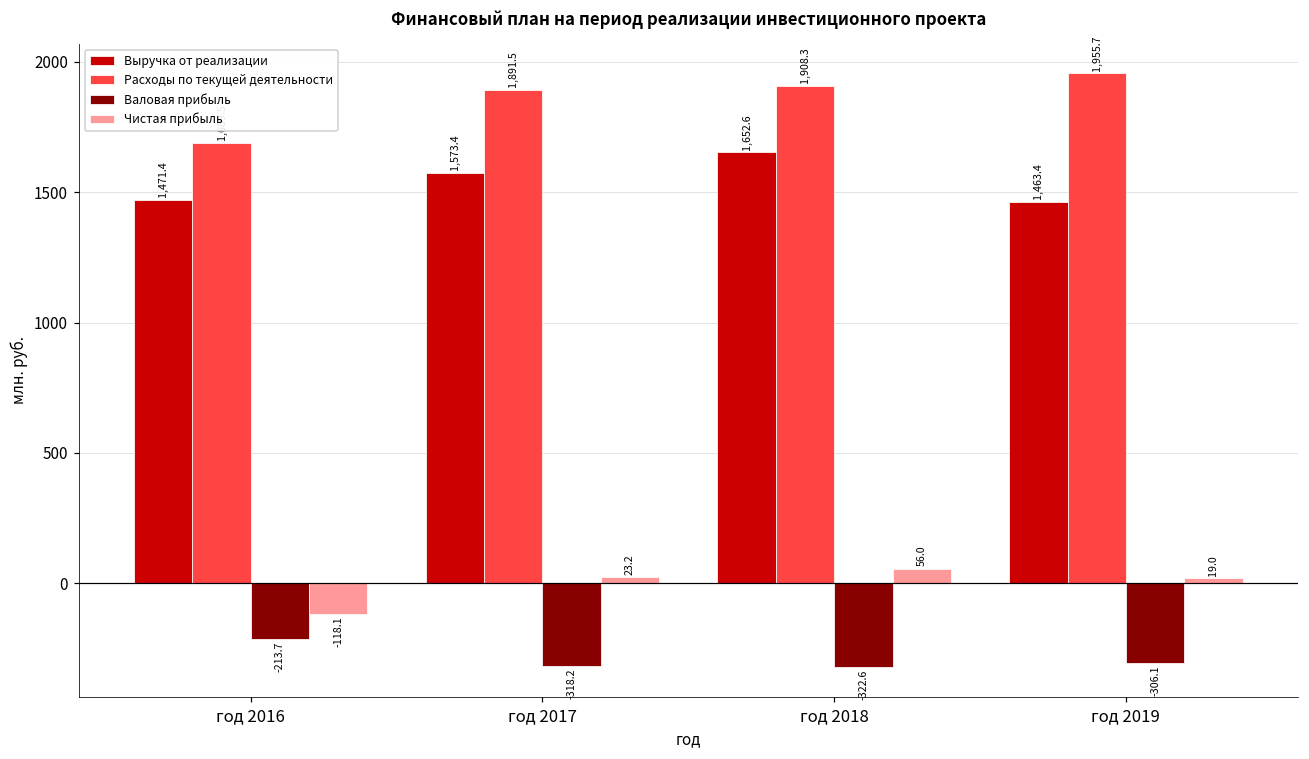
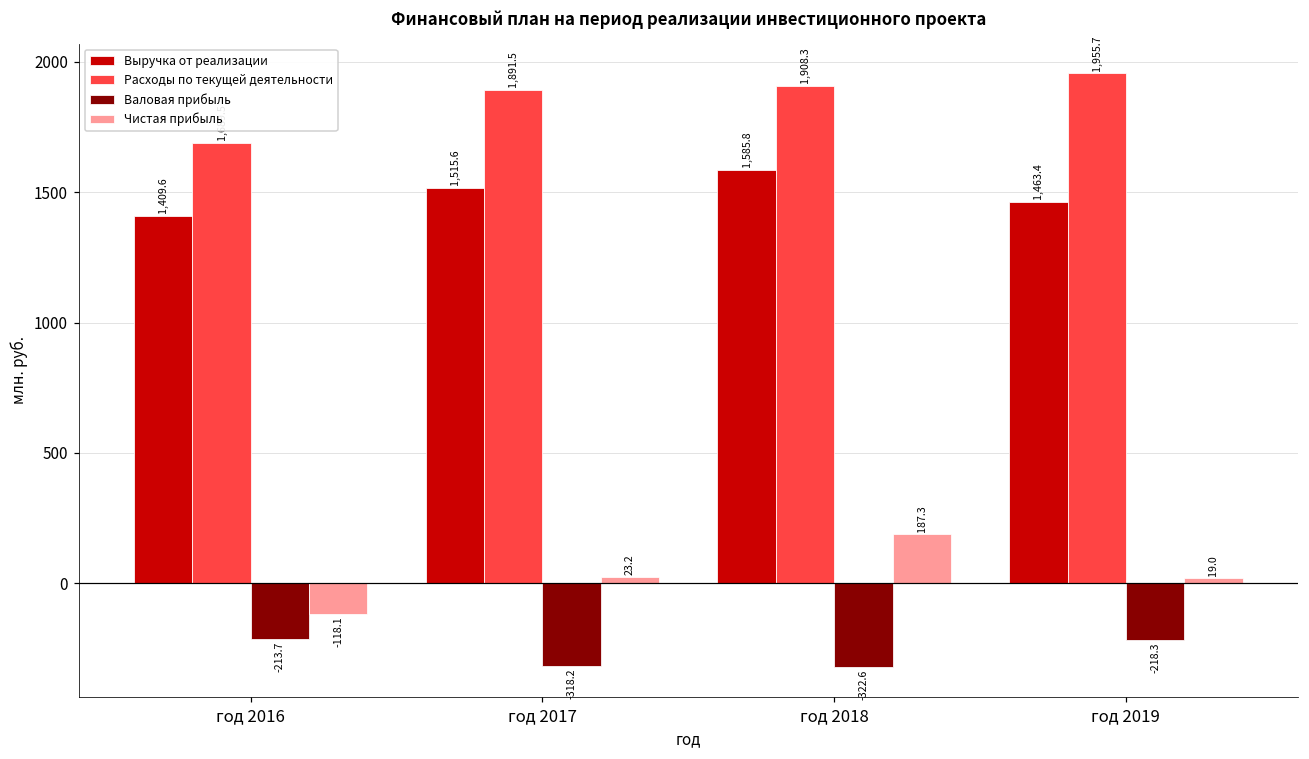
  {
    "Выручка от реализации": {
-     "год 2016": "1,471.4",
-     "год 2017": "1,573.4",
-     "год 2018": "1,652.6",
+     "год 2016": "1,409.6",
+     "год 2017": "1,515.6",
+     "год 2018": "1,585.8",
      "год 2019": "1,463.4"
    },
    "Расходы по текущей деятельности": {
      "год 2017": "1,891.5",
      "год 2018": "1,908.3",
      "год 2019": "1,955.7"
    },
    "Валовая прибыль": {
      "год 2016": "-213.7",
      "год 2017": "-318.2",
      "год 2018": "-322.6",
-     "год 2019": "-306.1"
+     "год 2019": "-218.3"
    },
    "Чистая прибыль": {
      "год 2016": "-118.1",
      "год 2017": "23.2",
-     "год 2018": "56.0",
+     "год 2018": "187.3",
      "год 2019": "19.0"
    }
  }
